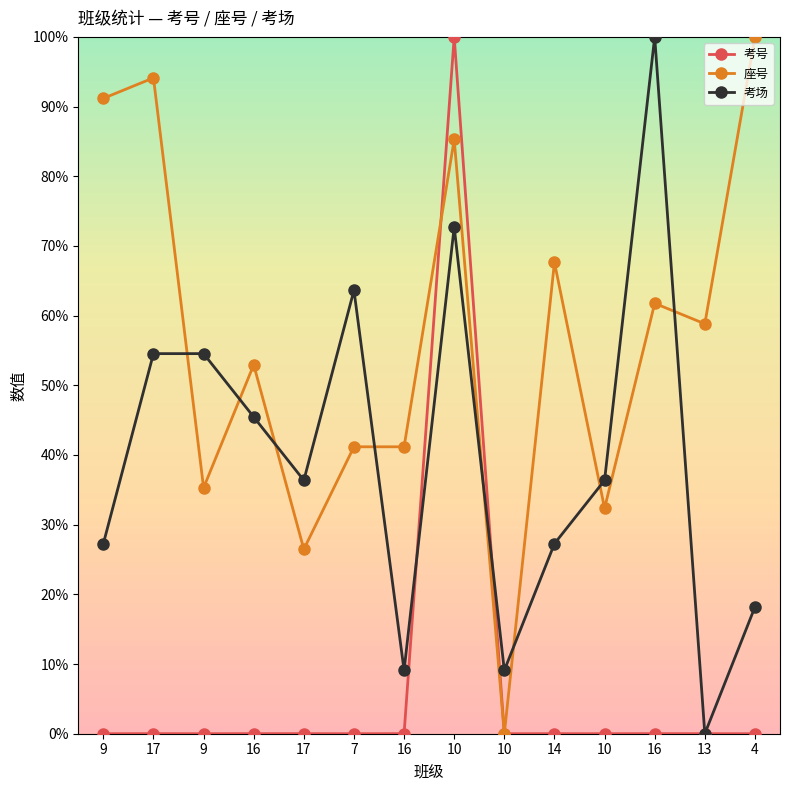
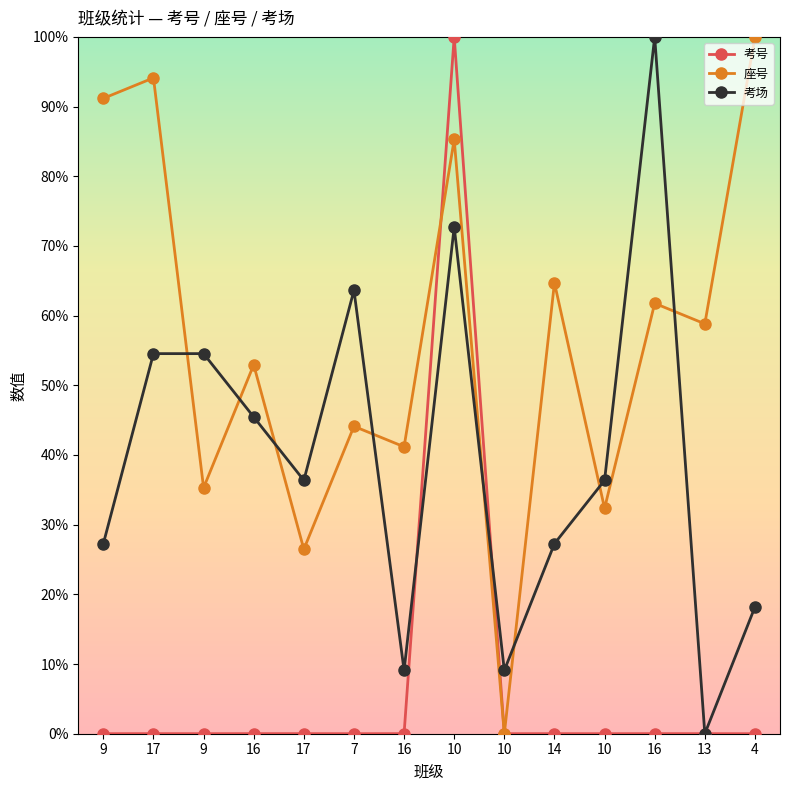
  {
    "考号": {
      "7": "0%",
      "14": "0%",
      "4": "0%"
    },
    "座号": {
-     "7": "41%",
-     "14": "68%",
+     "7": "44%",
+     "14": "65%",
      "13": "59%",
      "4": "100%"
    },
    "考场": {
      "7": "64%",
      "14": "27%",
      "4": "18%"
    }
  }
